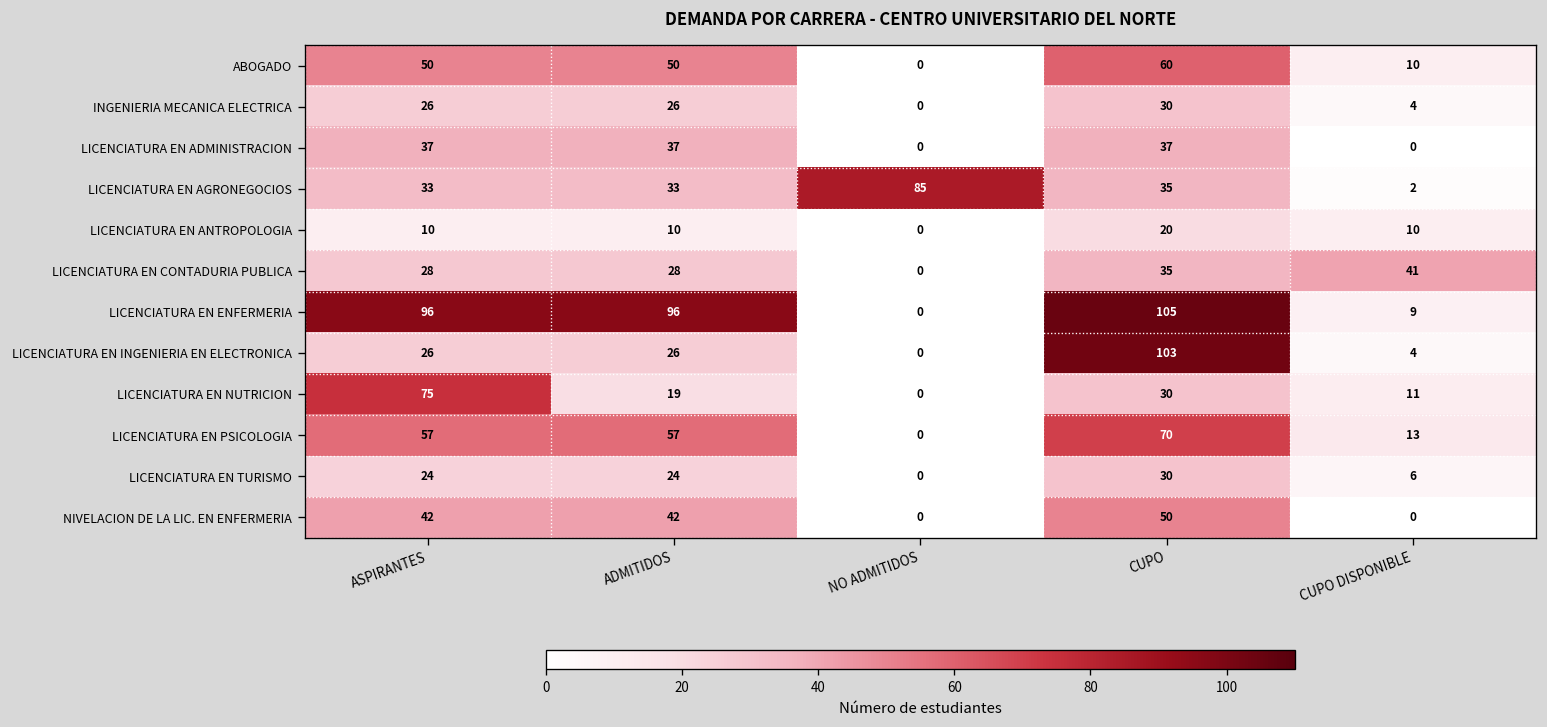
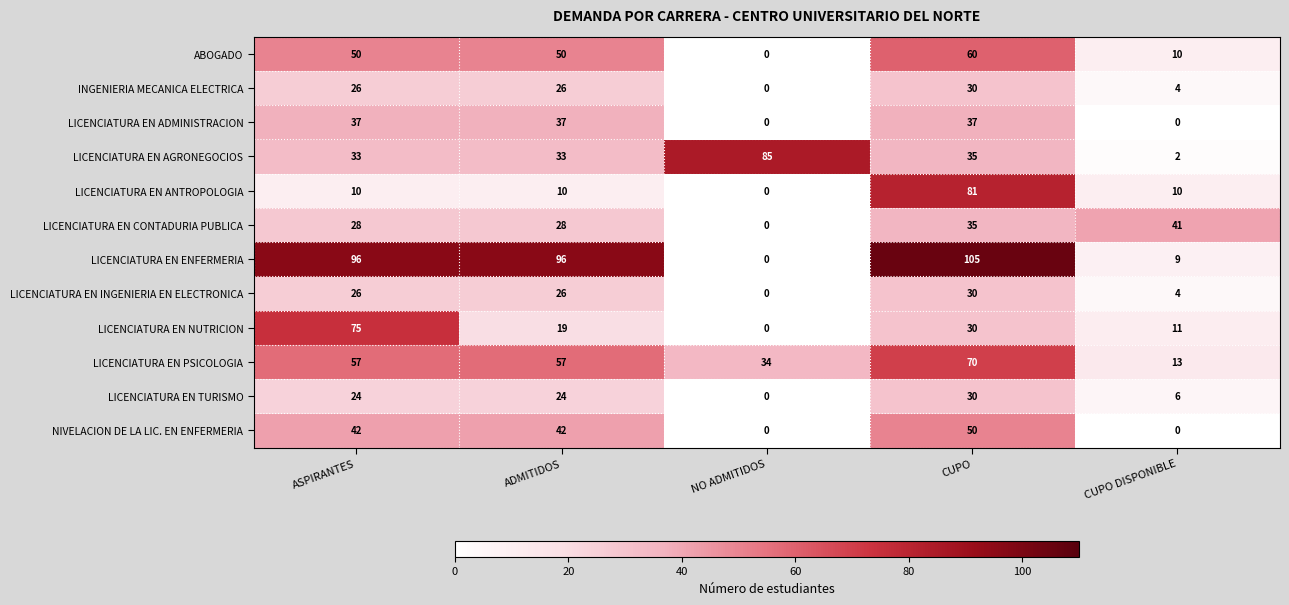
  {
    "ABOGADO": {
      "ASPIRANTES": 50,
      "ADMITIDOS": 50,
      "NO ADMITIDOS": 0,
      "CUPO": 60,
      "CUPO DISPONIBLE": 10
    },
    "INGENIERIA MECANICA ELECTRICA": {
      "ASPIRANTES": 26,
      "ADMITIDOS": 26,
      "NO ADMITIDOS": 0,
      "CUPO": 30,
      "CUPO DISPONIBLE": 4
    },
    "LICENCIATURA EN ADMINISTRACION": {
      "ASPIRANTES": 37,
      "ADMITIDOS": 37,
      "NO ADMITIDOS": 0,
      "CUPO": 37,
      "CUPO DISPONIBLE": 0
    },
    "LICENCIATURA EN AGRONEGOCIOS": {
      "ASPIRANTES": 33,
      "ADMITIDOS": 33,
      "NO ADMITIDOS": 85,
      "CUPO": 35,
      "CUPO DISPONIBLE": 2
    },
    "LICENCIATURA EN ANTROPOLOGIA": {
      "ASPIRANTES": 10,
      "ADMITIDOS": 10,
      "NO ADMITIDOS": 0,
-     "CUPO": 20,
+     "CUPO": 81,
      "CUPO DISPONIBLE": 10
    },
    "LICENCIATURA EN CONTADURIA PUBLICA": {
      "ASPIRANTES": 28,
      "ADMITIDOS": 28,
      "NO ADMITIDOS": 0,
      "CUPO": 35,
      "CUPO DISPONIBLE": 41
    },
    "LICENCIATURA EN ENFERMERIA": {
      "ASPIRANTES": 96,
      "ADMITIDOS": 96,
      "NO ADMITIDOS": 0,
      "CUPO": 105,
      "CUPO DISPONIBLE": 9
    },
    "LICENCIATURA EN INGENIERIA EN ELECTRONICA": {
      "ASPIRANTES": 26,
      "ADMITIDOS": 26,
      "NO ADMITIDOS": 0,
-     "CUPO": 103,
+     "CUPO": 30,
      "CUPO DISPONIBLE": 4
    },
    "LICENCIATURA EN NUTRICION": {
      "ASPIRANTES": 75,
      "ADMITIDOS": 19,
      "NO ADMITIDOS": 0,
      "CUPO": 30,
      "CUPO DISPONIBLE": 11
    },
    "LICENCIATURA EN PSICOLOGIA": {
      "ASPIRANTES": 57,
      "ADMITIDOS": 57,
-     "NO ADMITIDOS": 0,
+     "NO ADMITIDOS": 34,
      "CUPO": 70,
      "CUPO DISPONIBLE": 13
    },
    "LICENCIATURA EN TURISMO": {
      "ASPIRANTES": 24,
      "ADMITIDOS": 24,
      "NO ADMITIDOS": 0,
      "CUPO": 30,
      "CUPO DISPONIBLE": 6
    },
    "NIVELACION DE LA LIC. EN ENFERMERIA": {
      "ASPIRANTES": 42,
      "ADMITIDOS": 42,
      "NO ADMITIDOS": 0,
      "CUPO": 50,
      "CUPO DISPONIBLE": 0
    }
  }
